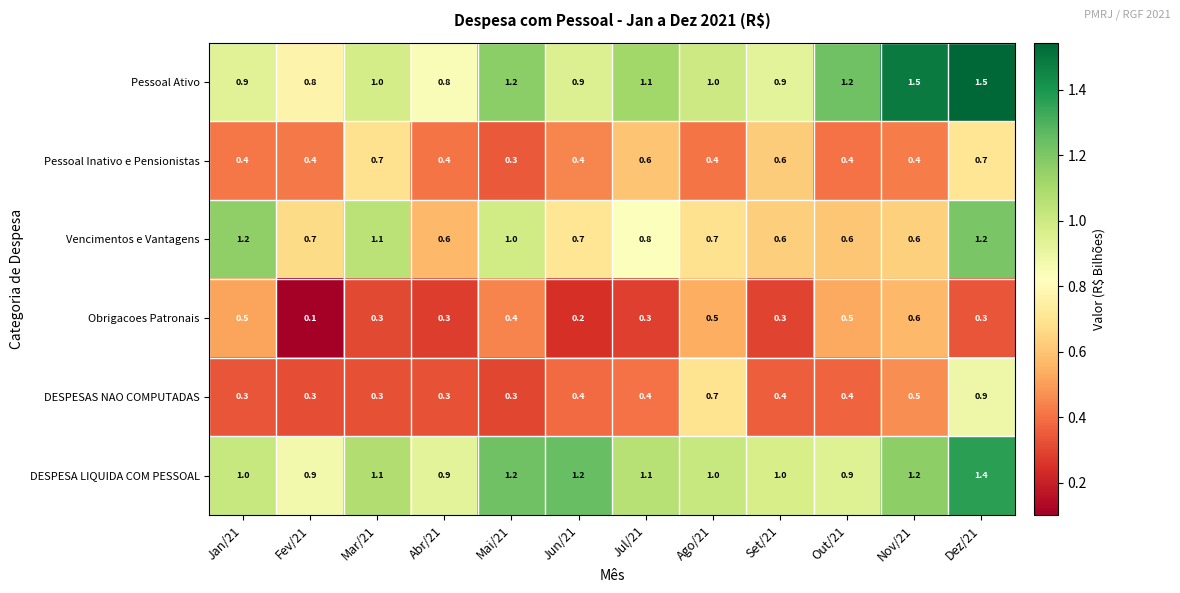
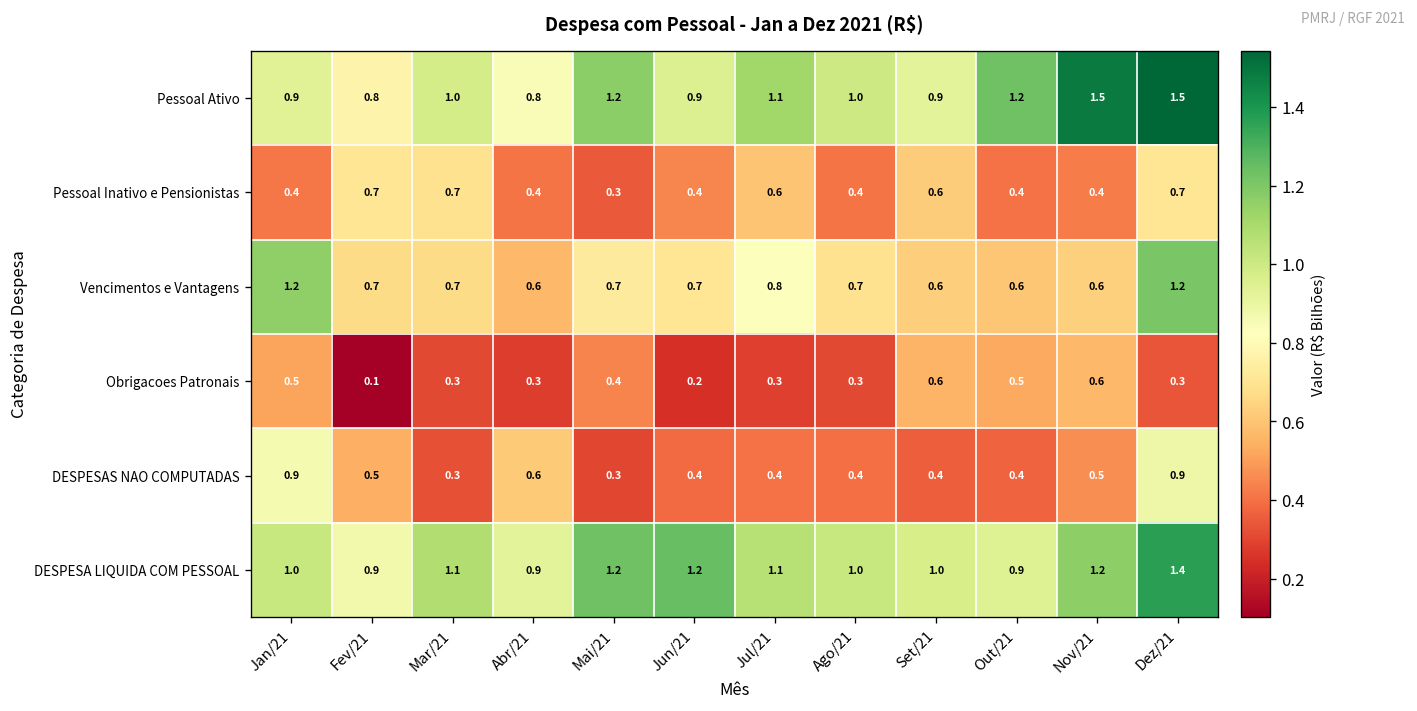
  {
    "Pessoal Ativo": {
      "Jan/21": 0.9,
      "Fev/21": 0.8,
      "Mar/21": 1.0,
      "Abr/21": 0.8,
      "Mai/21": 1.2,
      "Jun/21": 0.9,
      "Jul/21": 1.1,
      "Ago/21": 1.0,
      "Set/21": 0.9,
      "Out/21": 1.2,
      "Nov/21": 1.5,
      "Dez/21": 1.5
    },
    "Pessoal Inativo e Pensionistas": {
      "Jan/21": 0.4,
-     "Fev/21": 0.4,
+     "Fev/21": 0.7,
      "Mar/21": 0.7,
      "Abr/21": 0.4,
      "Mai/21": 0.3,
      "Jun/21": 0.4,
      "Jul/21": 0.6,
      "Ago/21": 0.4,
      "Set/21": 0.6,
      "Out/21": 0.4,
      "Nov/21": 0.4,
      "Dez/21": 0.7
    },
    "Vencimentos e Vantagens": {
      "Jan/21": 1.2,
      "Fev/21": 0.7,
-     "Mar/21": 1.1,
+     "Mar/21": 0.7,
      "Abr/21": 0.6,
-     "Mai/21": 1.0,
+     "Mai/21": 0.7,
      "Jun/21": 0.7,
      "Jul/21": 0.8,
      "Ago/21": 0.7,
      "Set/21": 0.6,
      "Out/21": 0.6,
      "Nov/21": 0.6,
      "Dez/21": 1.2
    },
    "Obrigacoes Patronais": {
      "Jan/21": 0.5,
      "Fev/21": 0.1,
      "Mar/21": 0.3,
      "Abr/21": 0.3,
      "Mai/21": 0.4,
      "Jun/21": 0.2,
      "Jul/21": 0.3,
-     "Ago/21": 0.5,
-     "Set/21": 0.3,
+     "Ago/21": 0.3,
+     "Set/21": 0.6,
      "Out/21": 0.5,
      "Nov/21": 0.6,
      "Dez/21": 0.3
    },
    "DESPESAS NAO COMPUTADAS": {
-     "Jan/21": 0.3,
-     "Fev/21": 0.3,
+     "Jan/21": 0.9,
+     "Fev/21": 0.5,
      "Mar/21": 0.3,
-     "Abr/21": 0.3,
+     "Abr/21": 0.6,
      "Mai/21": 0.3,
      "Jun/21": 0.4,
      "Jul/21": 0.4,
-     "Ago/21": 0.7,
+     "Ago/21": 0.4,
      "Set/21": 0.4,
      "Out/21": 0.4,
      "Nov/21": 0.5,
      "Dez/21": 0.9
    },
    "DESPESA LIQUIDA COM PESSOAL": {
      "Jan/21": 1.0,
      "Fev/21": 0.9,
      "Mar/21": 1.1,
      "Abr/21": 0.9,
      "Mai/21": 1.2,
      "Jun/21": 1.2,
      "Jul/21": 1.1,
      "Ago/21": 1.0,
      "Set/21": 1.0,
      "Out/21": 0.9,
      "Nov/21": 1.2,
      "Dez/21": 1.4
    }
  }
